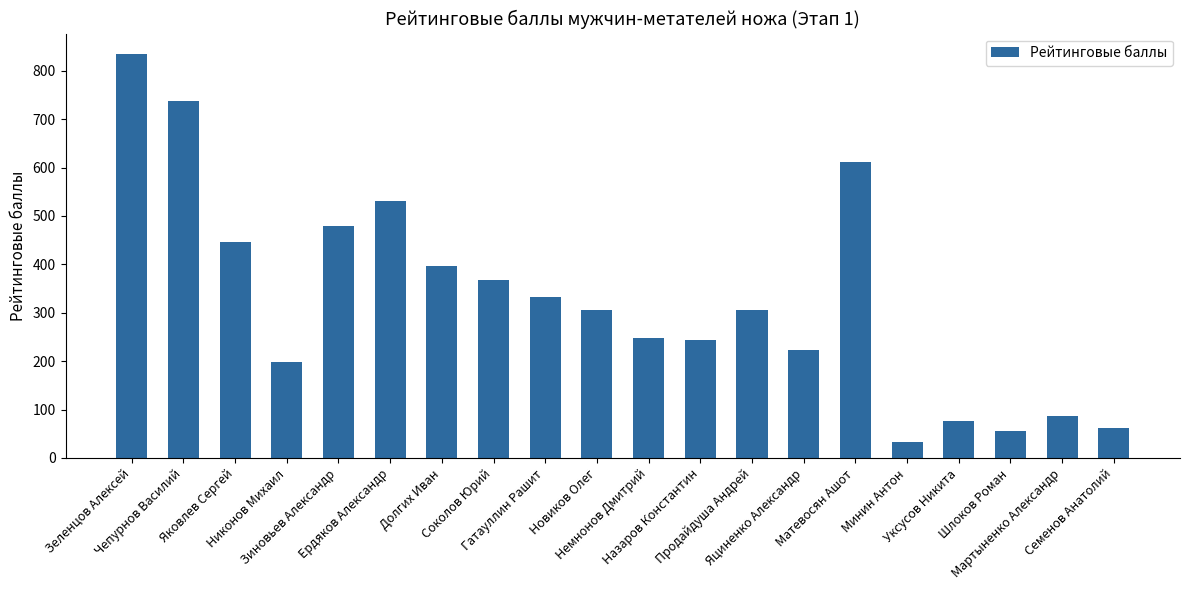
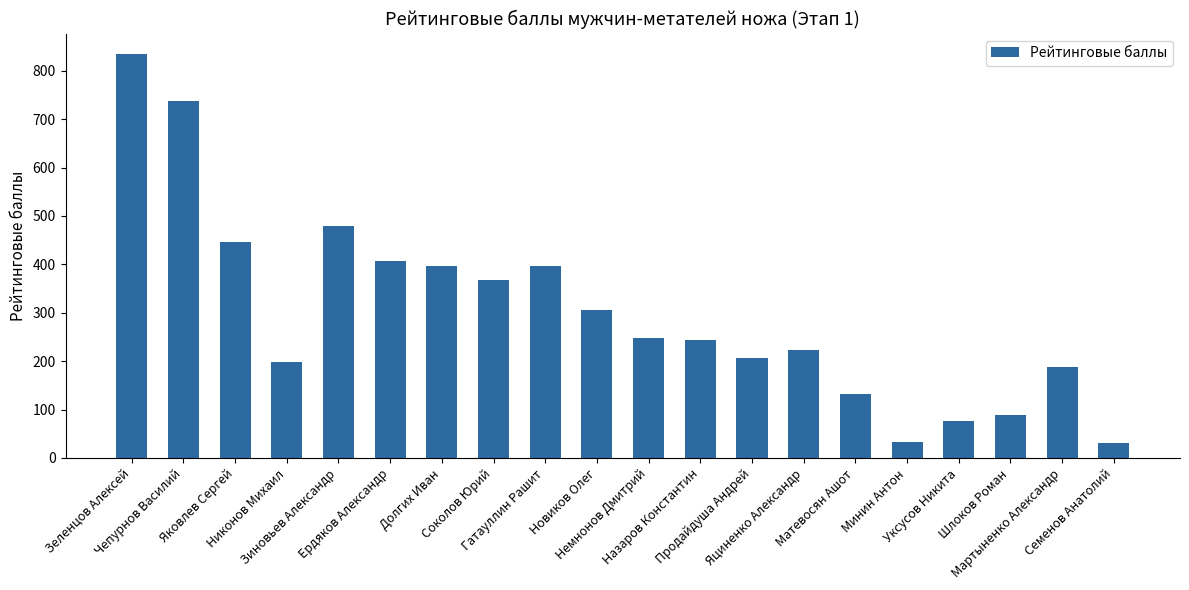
  {
    "Зеленцов Алексей": 840,
    "Чепурнов Василий": 740,
    "Яковлев Сергей": 450,
    "Никонов Михаил": 200,
    "Зиновьев Александр": 480,
-   "Ердяков Александр": 530,
+   "Ердяков Александр": 410,
    "Долгих Иван": 400,
    "Соколов Юрий": 370,
-   "Гатауллин Рашит": 330,
+   "Гатауллин Рашит": 400,
    "Новиков Олег": 310,
    "Немнонов Дмитрий": 250,
    "Назаров Константин": 240,
-   "Продайдуша Андрей": 310,
+   "Продайдуша Андрей": 210,
    "Яциненко Александр": 220,
-   "Матевосян Ашот": 610,
+   "Матевосян Ашот": 130,
    "Минин Антон": 30,
    "Уксусов Никита": 80,
-   "Шлоков Роман": 60,
-   "Мартыненко Александр": 90,
-   "Семенов Анатолий": 60
+   "Шлоков Роман": 90,
+   "Мартыненко Александр": 190,
+   "Семенов Анатолий": 30
  }
